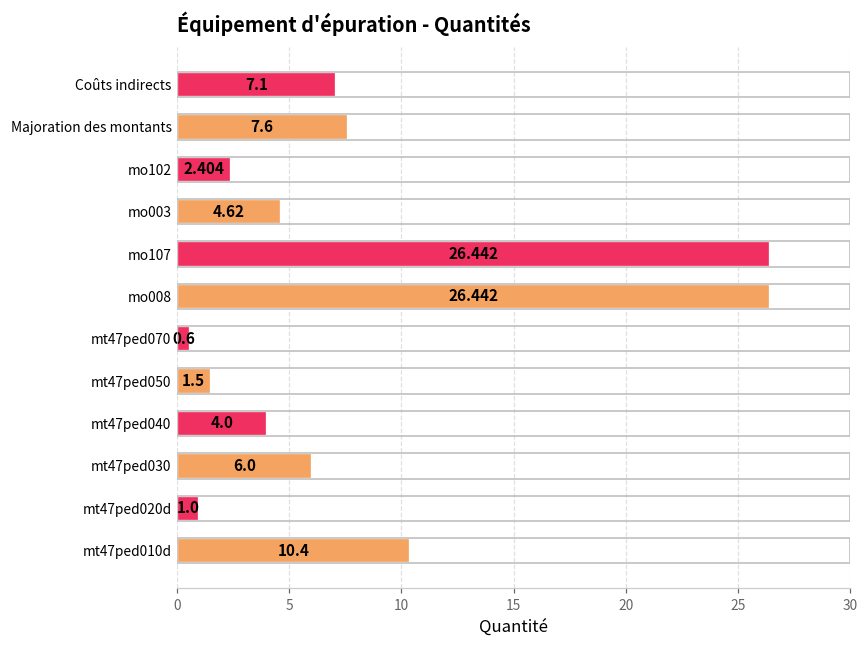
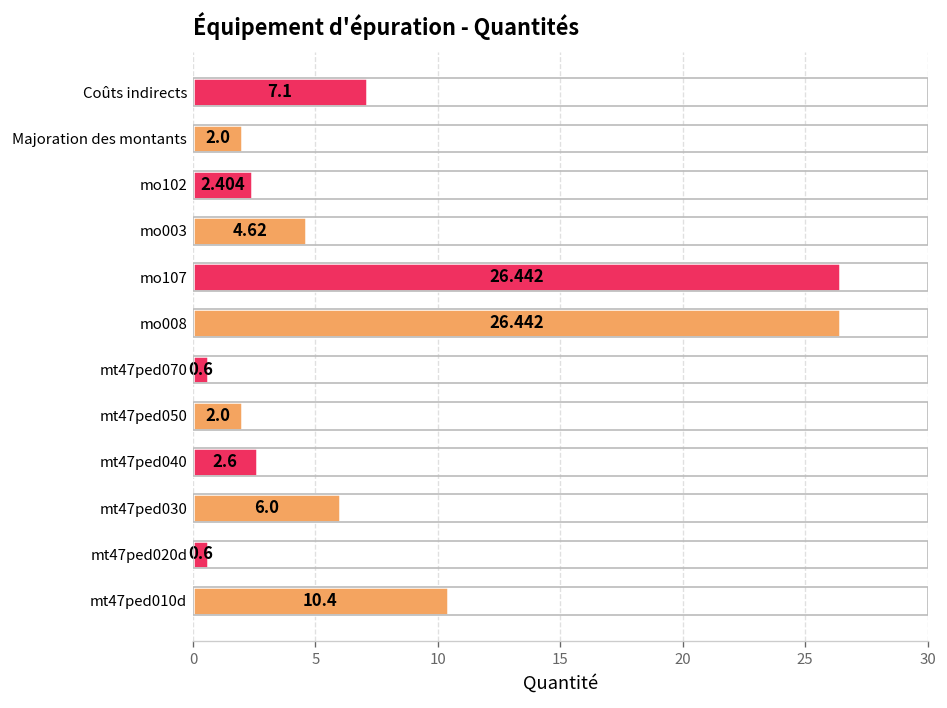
  {
    "Coûts indirects": 7.1,
-   "Majoration des montants": 7.6,
+   "Majoration des montants": 2.0,
    "mo102": 2.404,
    "mo003": 4.62,
    "mo107": 26.442,
    "mo008": 26.442,
    "mt47ped070": 0.6,
-   "mt47ped050": 1.5,
-   "mt47ped040": 4.0,
+   "mt47ped050": 2.0,
+   "mt47ped040": 2.6,
    "mt47ped030": 6.0,
-   "mt47ped020d": 1.0,
+   "mt47ped020d": 0.6,
    "mt47ped010d": 10.4
  }
